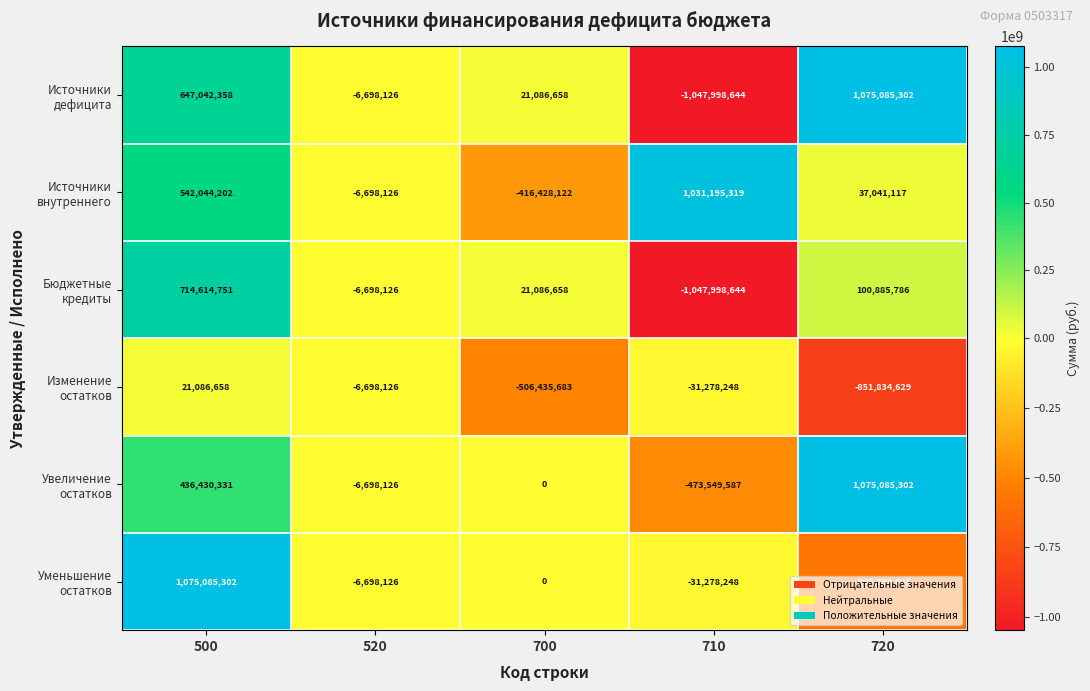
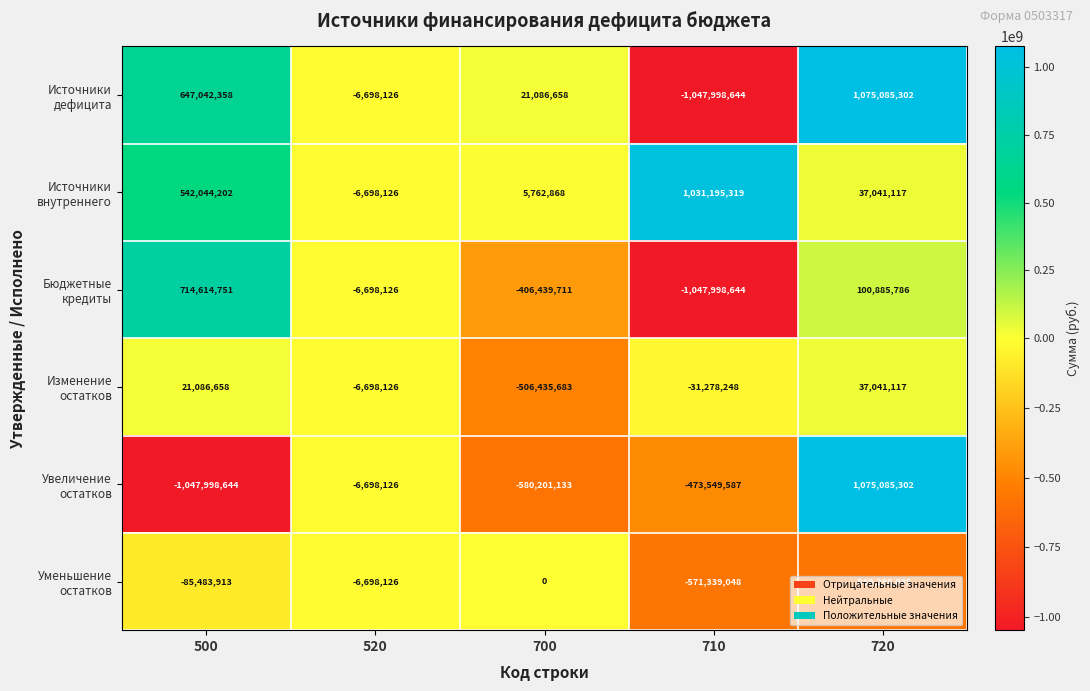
  {
    "Источники дефицита": {
      "500": "647,042,358",
      "520": "-6,698,126",
      "700": "21,086,658",
      "710": "-1,047,998,644",
      "720": "1,075,085,302"
    },
    "Источники внутреннего": {
      "500": "542,044,202",
      "520": "-6,698,126",
-     "700": "-416,428,122",
+     "700": "5,762,868",
      "710": "1,031,195,319",
      "720": "37,041,117"
    },
    "Бюджетные кредиты": {
      "500": "714,614,751",
      "520": "-6,698,126",
-     "700": "21,086,658",
+     "700": "-406,439,711",
      "710": "-1,047,998,644",
      "720": "100,885,786"
    },
    "Изменение остатков": {
      "500": "21,086,658",
      "520": "-6,698,126",
      "700": "-506,435,683",
      "710": "-31,278,248",
-     "720": "-851,834,629"
+     "720": "37,041,117"
    },
    "Увеличение остатков": {
-     "500": "436,430,331",
+     "500": "-1,047,998,644",
      "520": "-6,698,126",
-     "700": "0",
+     "700": "-580,201,133",
      "710": "-473,549,587",
      "720": "1,075,085,302"
    },
    "Уменьшение остатков": {
-     "500": "1,075,085,302",
+     "500": "-85,483,913",
      "520": "-6,698,126",
      "700": "0",
-     "710": "-31,278,248"
+     "710": "-571,339,048"
    }
  }
